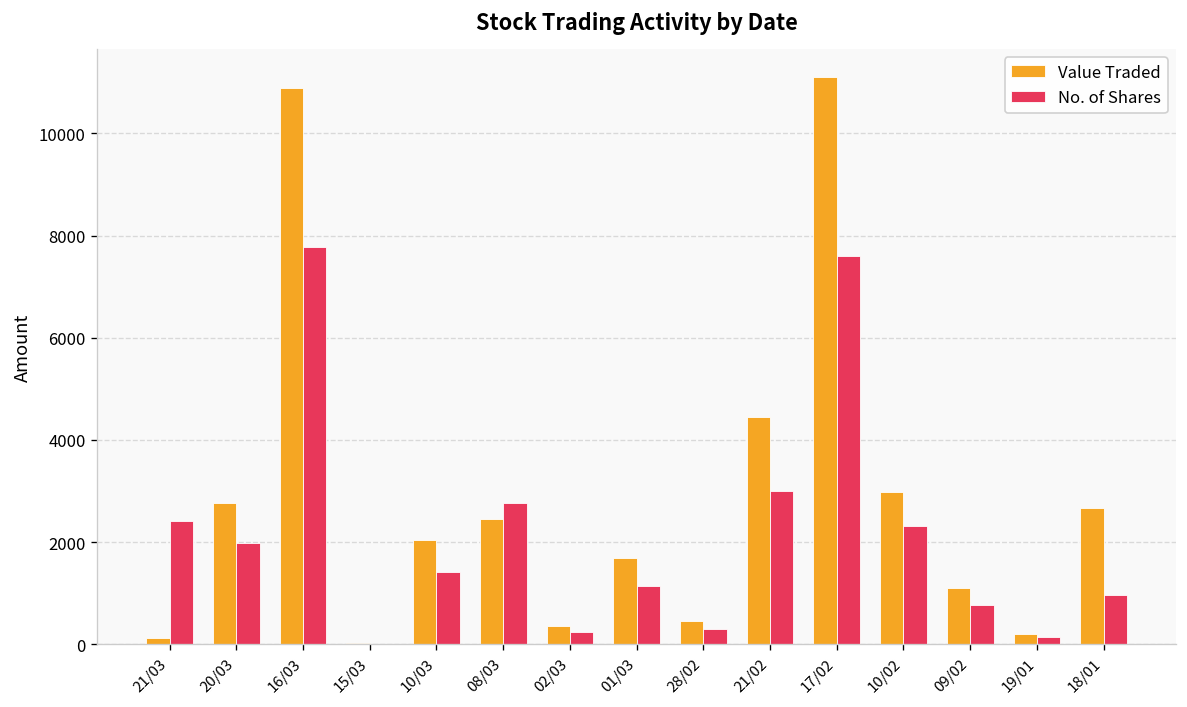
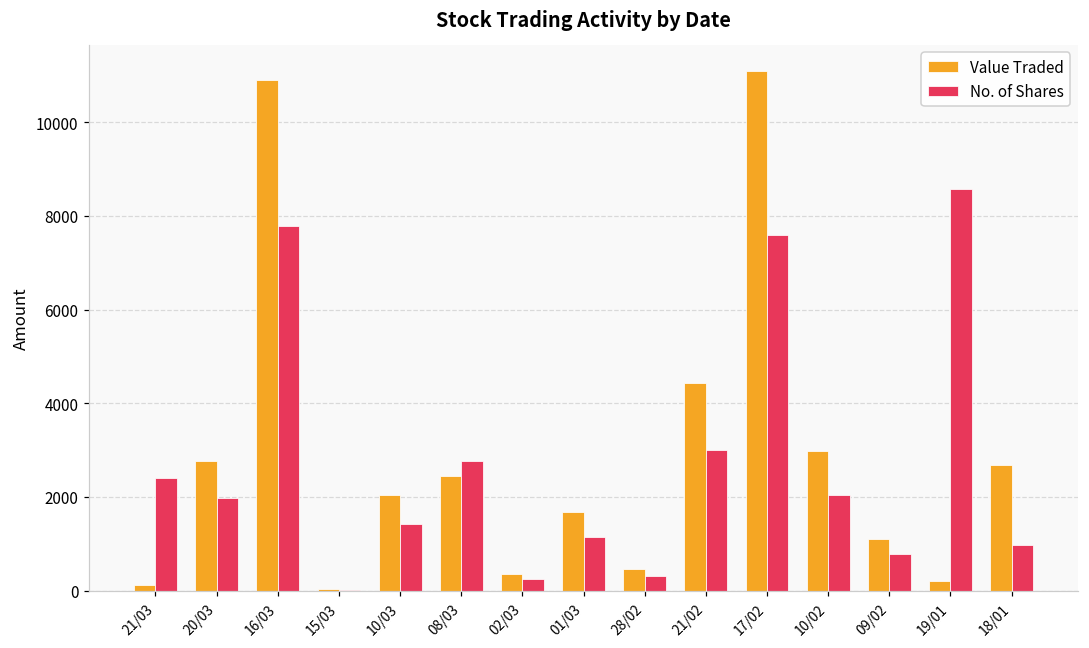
  {
    "Value Traded": {
      "21/03": 100,
      "20/03": 2800,
      "16/03": 10900,
      "10/03": 2000,
      "08/03": 2500,
      "02/03": 400,
      "01/03": 1700,
      "28/02": 500,
      "21/02": 4400,
      "17/02": 11100,
      "10/02": 3000,
      "09/02": 1100,
      "19/01": 200,
      "18/01": 2700
    },
    "No. of Shares": {
      "21/03": 2400,
      "20/03": 2000,
      "16/03": 7800,
      "10/03": 1400,
      "08/03": 2800,
      "02/03": 200,
      "01/03": 1100,
      "28/02": 300,
      "21/02": 3000,
      "17/02": 7600,
-     "10/02": 2300,
+     "10/02": 2100,
      "09/02": 800,
-     "19/01": 200,
+     "19/01": 8600,
      "18/01": 1000
    }
  }
